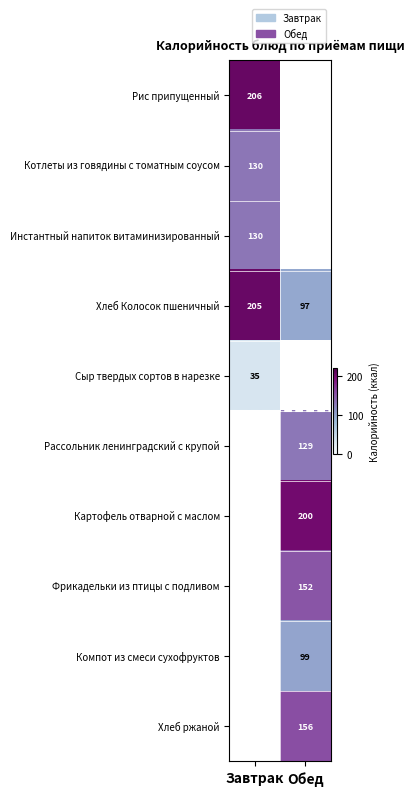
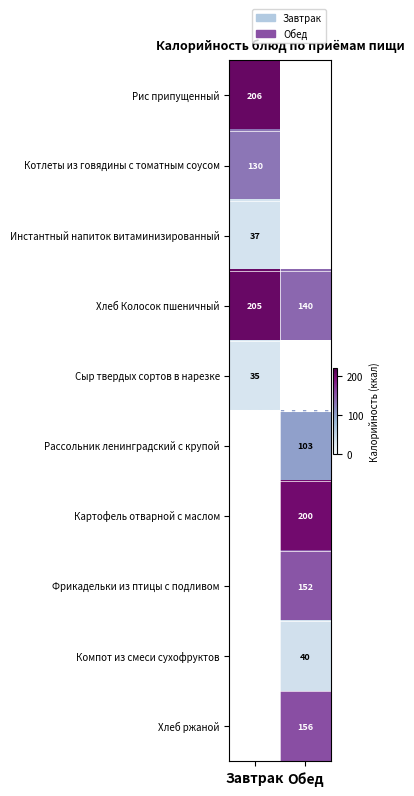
  {
    "Рис припущенный": {
      "Завтрак": 206
    },
    "Котлеты из говядины с томатным соусом": {
      "Завтрак": 130
    },
    "Инстантный напиток витаминизированный": {
-     "Завтрак": 130
+     "Завтрак": 37
    },
    "Хлеб Колосок пшеничный": {
      "Завтрак": 205,
-     "Обед": 97
+     "Обед": 140
    },
    "Сыр твердых сортов в нарезке": {
      "Завтрак": 35
    },
    "Рассольник ленинградский с крупой": {
-     "Обед": 129
+     "Обед": 103
    },
    "Картофель отварной с маслом": {
      "Обед": 200
    },
    "Фрикадельки из птицы с подливом": {
      "Обед": 152
    },
    "Компот из смеси сухофруктов": {
-     "Обед": 99
+     "Обед": 40
    },
    "Хлеб ржаной": {
      "Обед": 156
    }
  }
